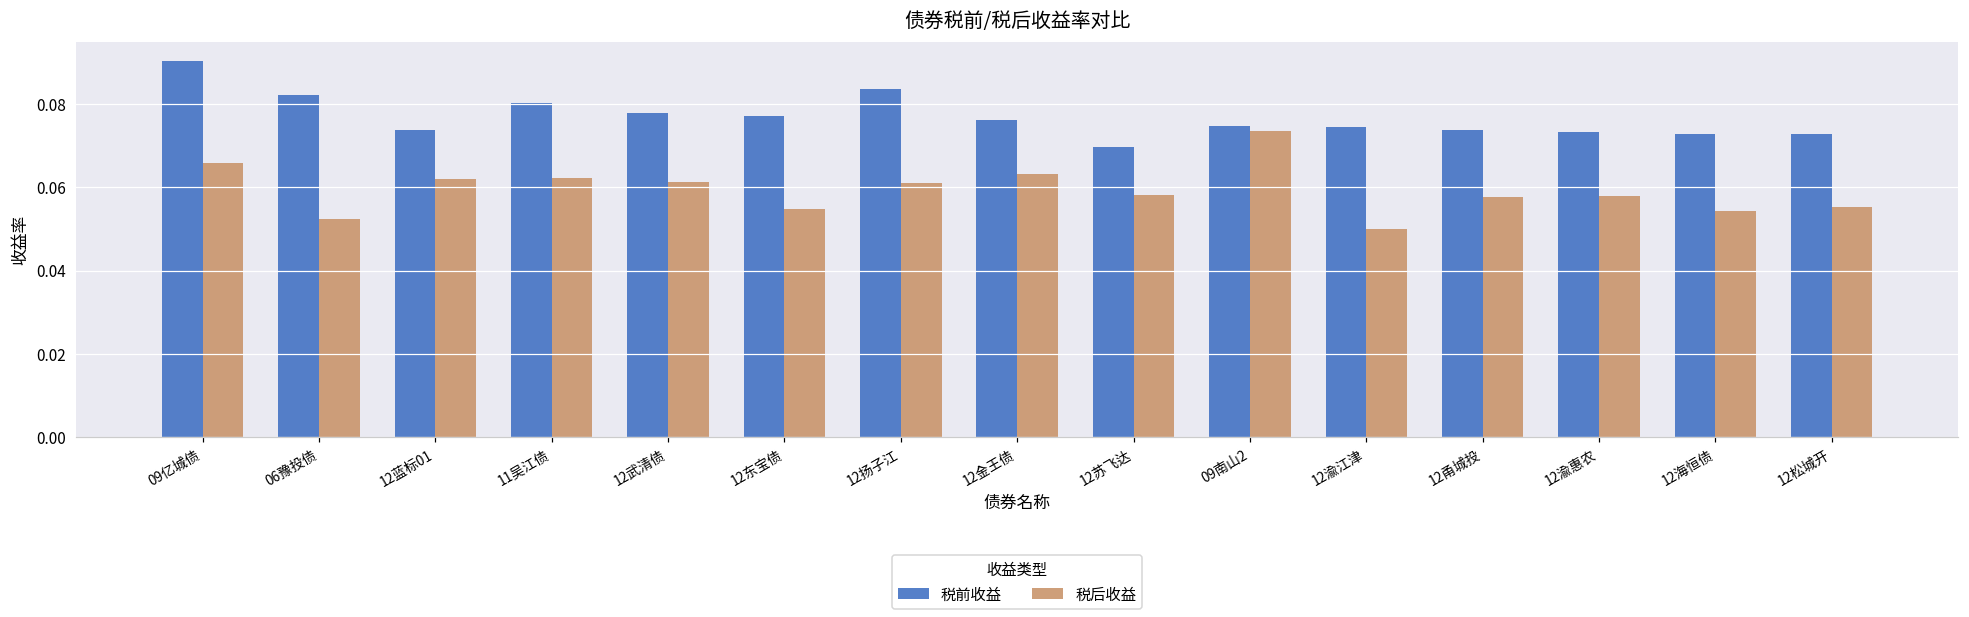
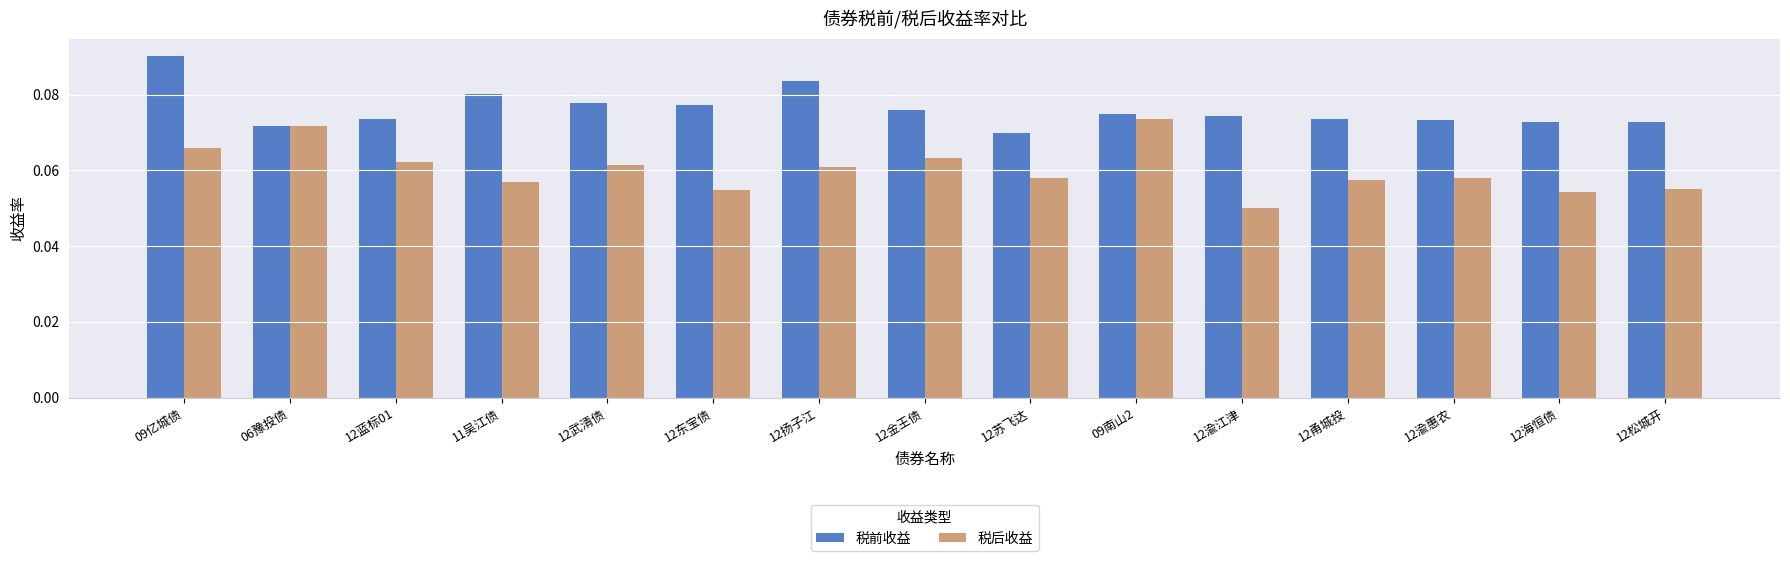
  {
    "税前收益": {
      "09亿城债": 0.090,
-     "06豫投债": 0.082,
+     "06豫投债": 0.072,
      "12蓝标01": 0.074,
      "11吴江债": 0.080,
      "12武清债": 0.078,
      "12东宝债": 0.077,
      "12扬子江": 0.084,
      "12金王债": 0.076,
      "12苏飞达": 0.070,
      "09南山2": 0.075,
      "12渝江津": 0.074,
      "12甬城投": 0.074,
      "12渝惠农": 0.073,
      "12海恒债": 0.073,
      "12松城开": 0.073
    },
    "税后收益": {
      "09亿城债": 0.066,
-     "06豫投债": 0.052,
+     "06豫投债": 0.072,
      "12蓝标01": 0.062,
-     "11吴江债": 0.062,
+     "11吴江债": 0.057,
      "12武清债": 0.061,
      "12东宝债": 0.055,
      "12扬子江": 0.061,
      "12金王债": 0.063,
      "12苏飞达": 0.058,
      "09南山2": 0.074,
      "12渝江津": 0.050,
      "12甬城投": 0.058,
      "12渝惠农": 0.058,
      "12海恒债": 0.054,
      "12松城开": 0.055
    }
  }
